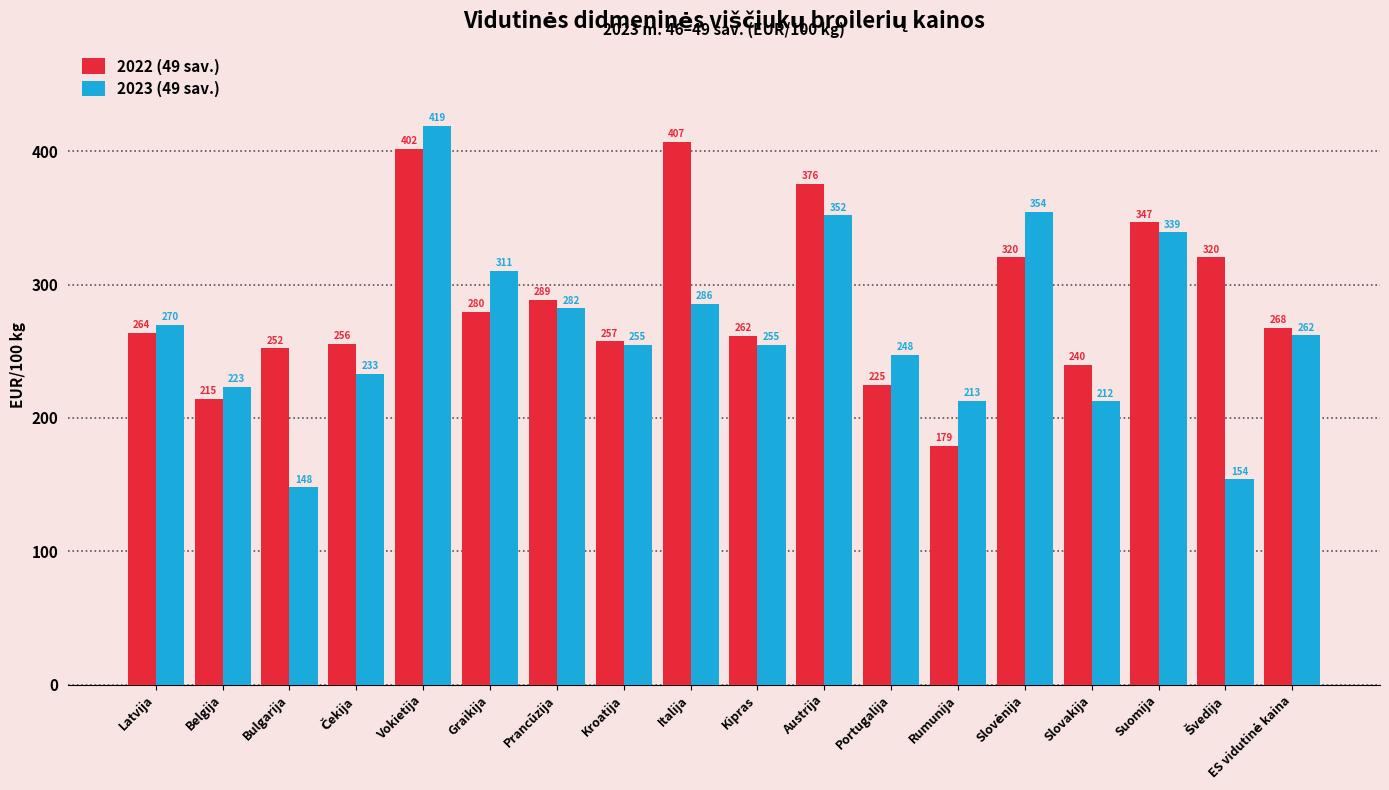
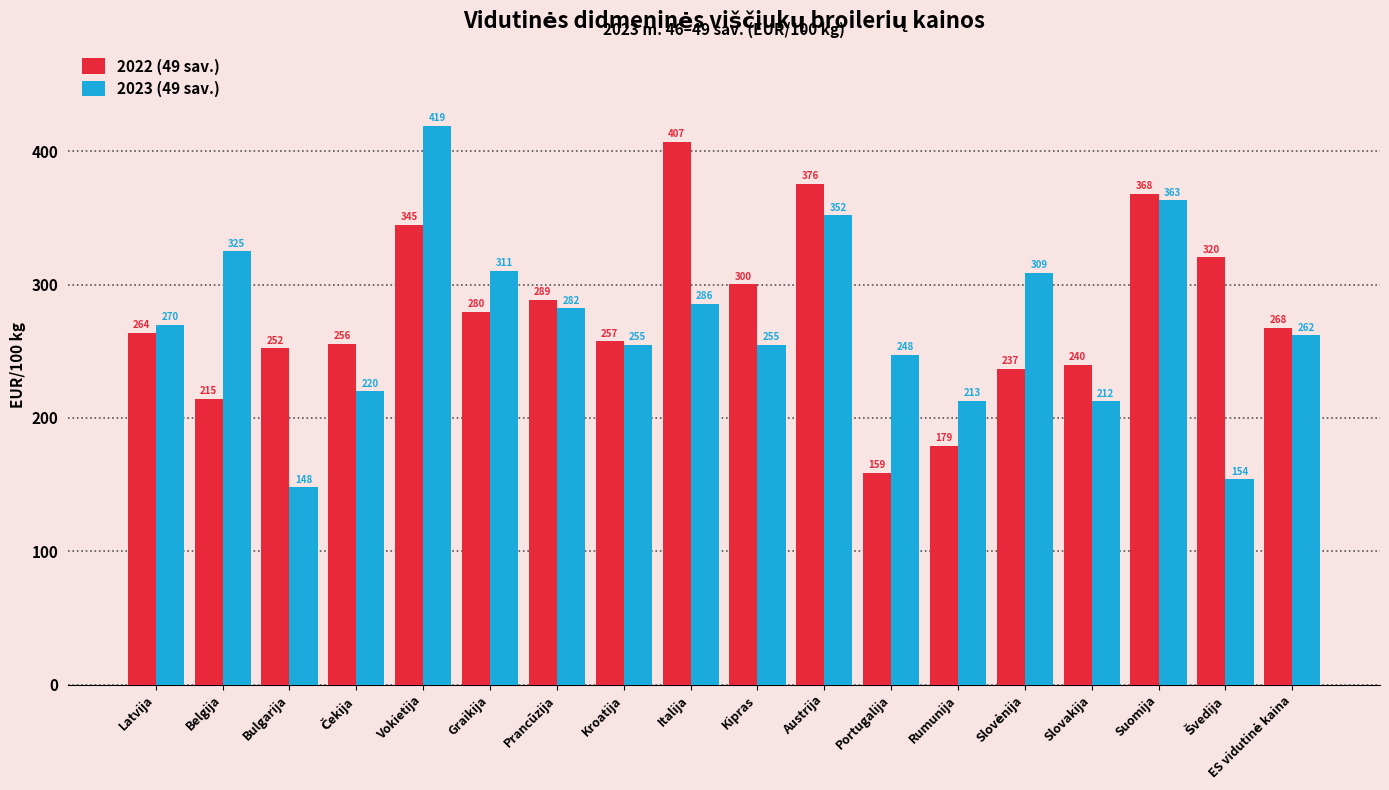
  {
    "2022 (49 sav.)": {
      "Latvija": 264,
      "Belgija": 215,
      "Bulgarija": 252,
      "Čekija": 256,
-     "Vokietija": 402,
+     "Vokietija": 345,
      "Graikija": 280,
      "Prancūzija": 289,
      "Kroatija": 257,
      "Italija": 407,
-     "Kipras": 262,
+     "Kipras": 300,
      "Austrija": 376,
-     "Portugalija": 225,
+     "Portugalija": 159,
      "Rumunija": 179,
-     "Slovėnija": 320,
+     "Slovėnija": 237,
      "Slovakija": 240,
-     "Suomija": 347,
+     "Suomija": 368,
      "Švedija": 320,
      "ES vidutinė kaina": 268
    },
    "2023 (49 sav.)": {
      "Latvija": 270,
-     "Belgija": 223,
+     "Belgija": 325,
      "Bulgarija": 148,
-     "Čekija": 233,
+     "Čekija": 220,
      "Vokietija": 419,
      "Graikija": 311,
      "Prancūzija": 282,
      "Kroatija": 255,
      "Italija": 286,
      "Kipras": 255,
      "Austrija": 352,
      "Portugalija": 248,
      "Rumunija": 213,
-     "Slovėnija": 354,
+     "Slovėnija": 309,
      "Slovakija": 212,
-     "Suomija": 339,
+     "Suomija": 363,
      "Švedija": 154,
      "ES vidutinė kaina": 262
    }
  }
